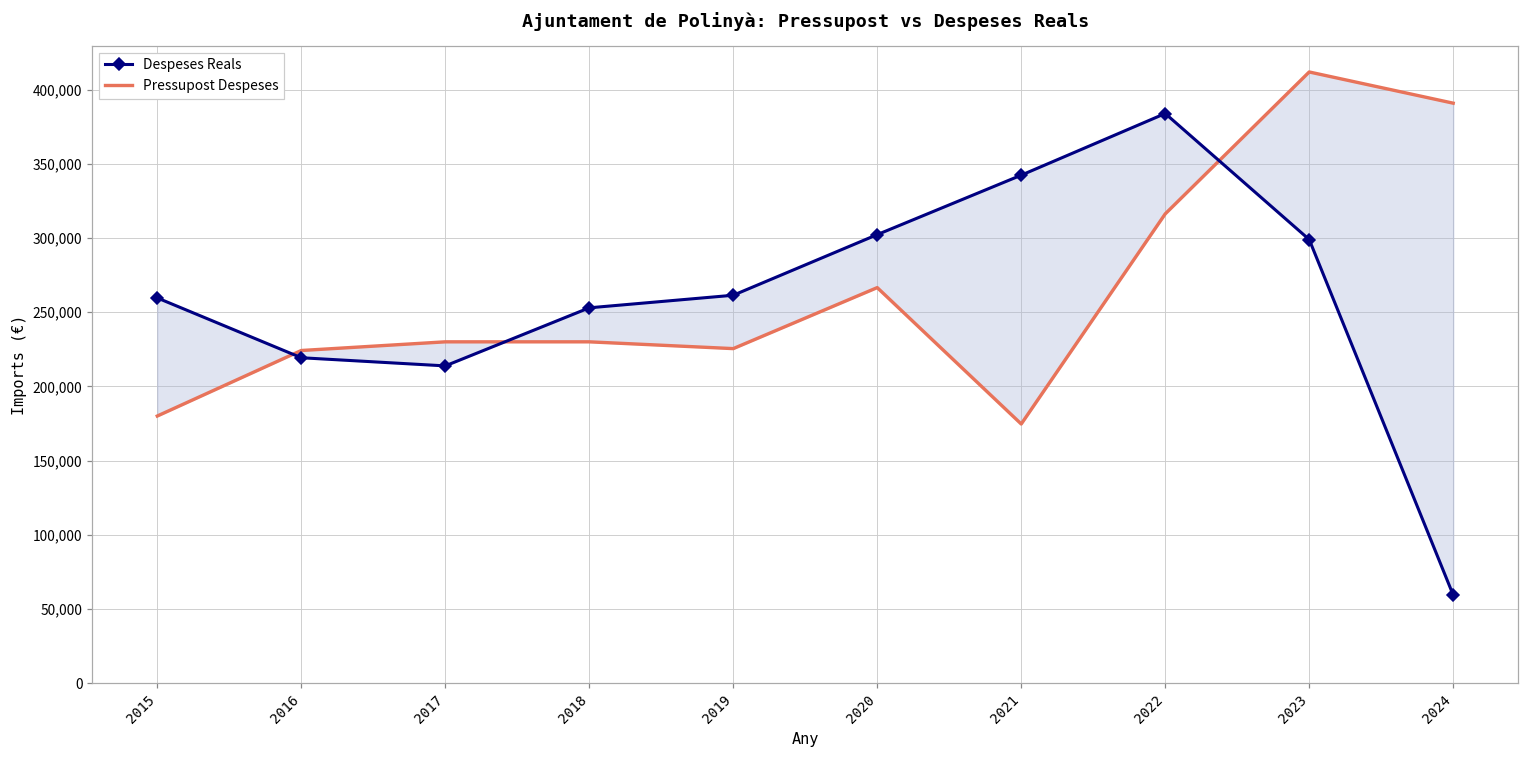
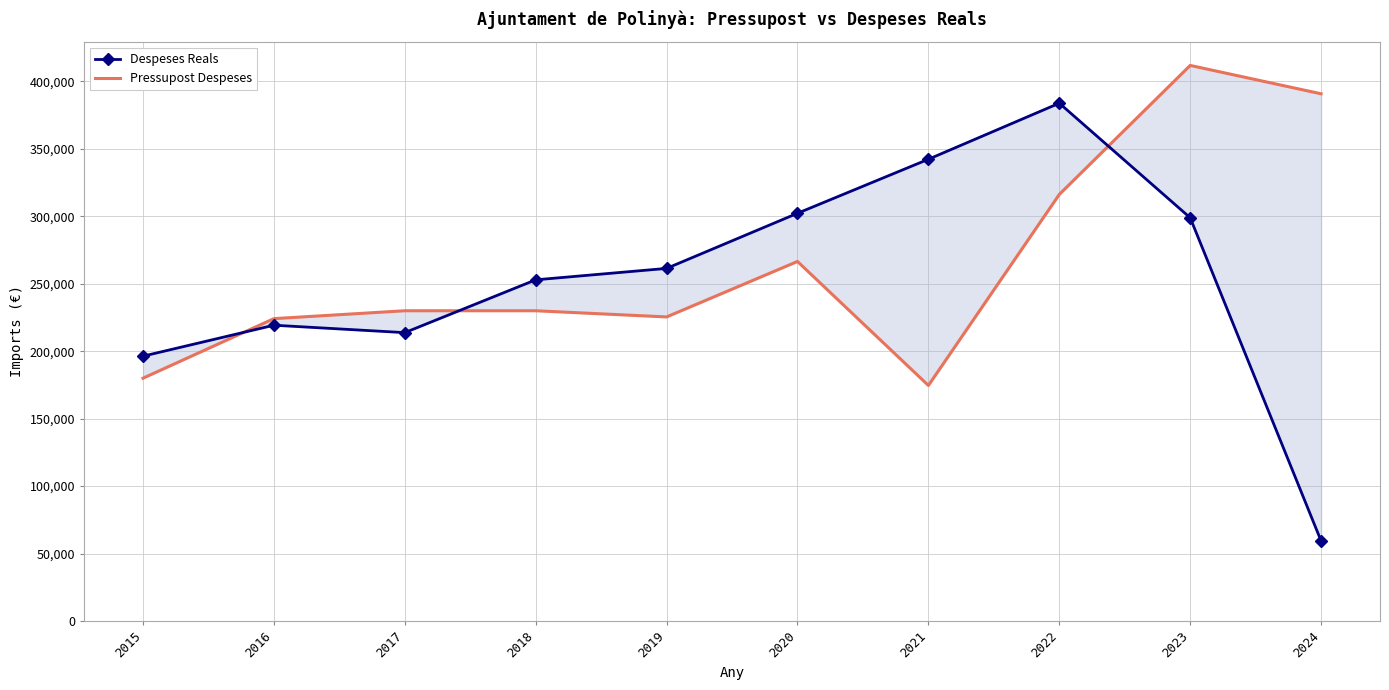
  {
    "Despeses Reals": {
-     "2015": "260,000",
+     "2015": "196,000",
      "2016": "219,000",
      "2017": "214,000",
      "2023": "299,000",
      "2024": "59,000"
    },
    "Pressupost Despeses": {
      "2015": "180,000",
      "2018": "230,000",
      "2019": "225,000",
      "2020": "267,000",
      "2021": "175,000",
      "2022": "316,000"
    }
  }
